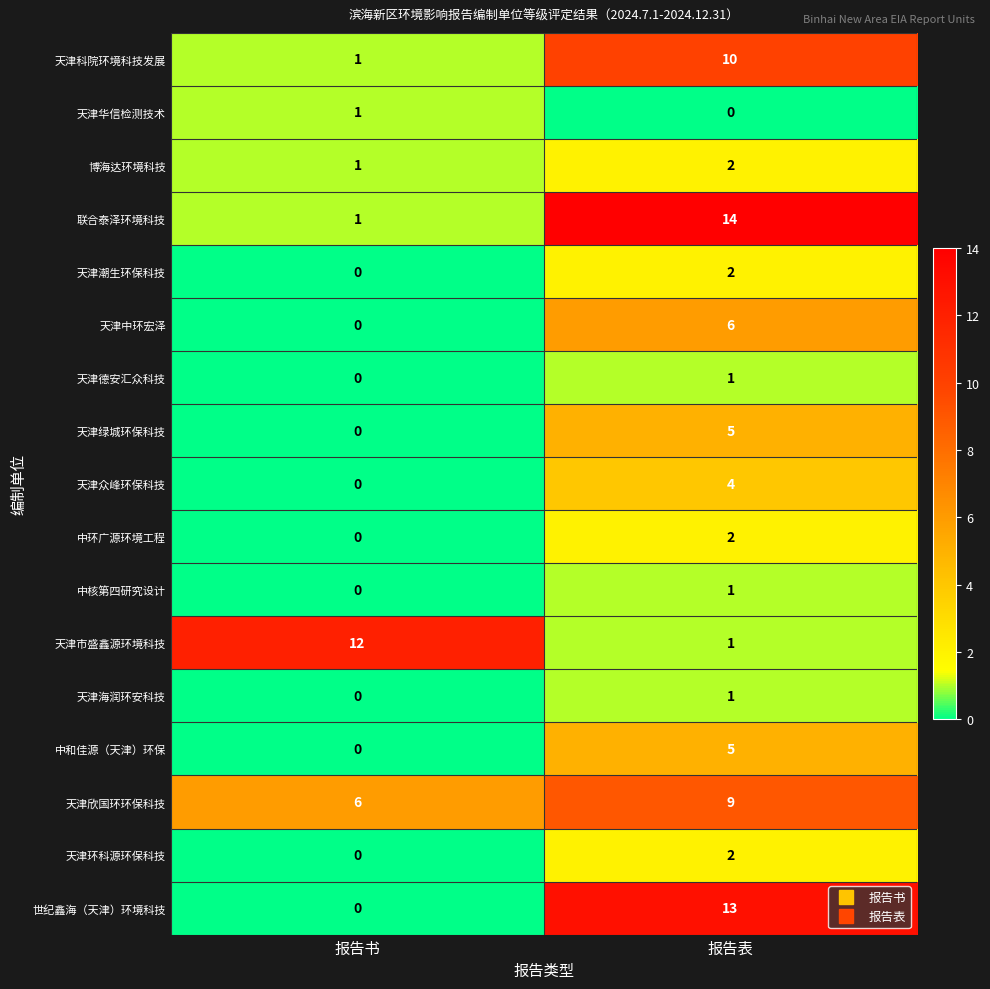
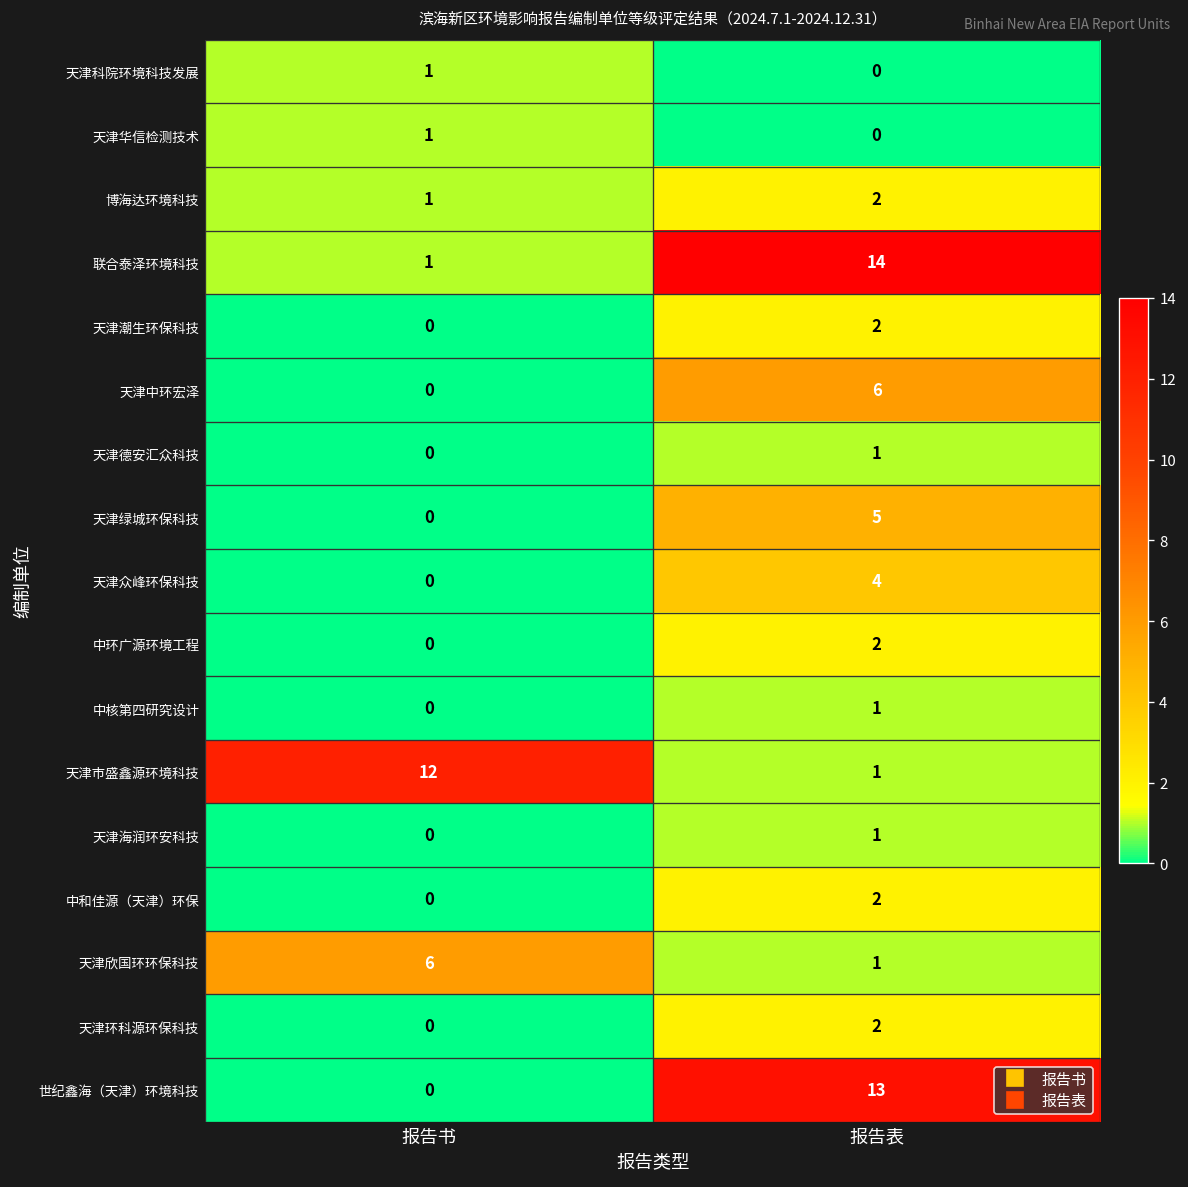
  {
    "天津科院环境科技发展": {
      "报告书": 1,
-     "报告表": 10
+     "报告表": 0
    },
    "天津华信检测技术": {
      "报告书": 1,
      "报告表": 0
    },
    "博海达环境科技": {
      "报告书": 1,
      "报告表": 2
    },
    "联合泰泽环境科技": {
      "报告书": 1,
      "报告表": 14
    },
    "天津潮生环保科技": {
      "报告书": 0,
      "报告表": 2
    },
    "天津中环宏泽": {
      "报告书": 0,
      "报告表": 6
    },
    "天津德安汇众科技": {
      "报告书": 0,
      "报告表": 1
    },
    "天津绿城环保科技": {
      "报告书": 0,
      "报告表": 5
    },
    "天津众峰环保科技": {
      "报告书": 0,
      "报告表": 4
    },
    "中环广源环境工程": {
      "报告书": 0,
      "报告表": 2
    },
    "中核第四研究设计": {
      "报告书": 0,
      "报告表": 1
    },
    "天津市盛鑫源环境科技": {
      "报告书": 12,
      "报告表": 1
    },
    "天津海润环安科技": {
      "报告书": 0,
      "报告表": 1
    },
    "中和佳源（天津）环保": {
      "报告书": 0,
-     "报告表": 5
+     "报告表": 2
    },
    "天津欣国环环保科技": {
      "报告书": 6,
-     "报告表": 9
+     "报告表": 1
    },
    "天津环科源环保科技": {
      "报告书": 0,
      "报告表": 2
    },
    "世纪鑫海（天津）环境科技": {
      "报告书": 0,
      "报告表": 13
    }
  }
